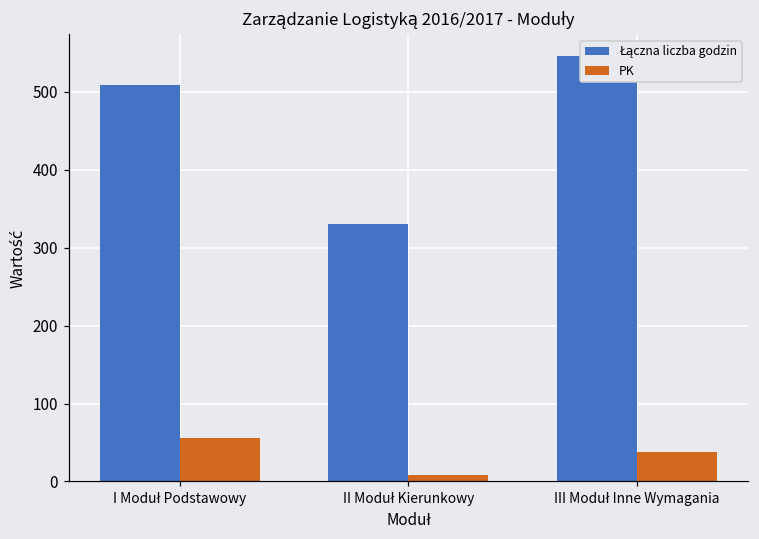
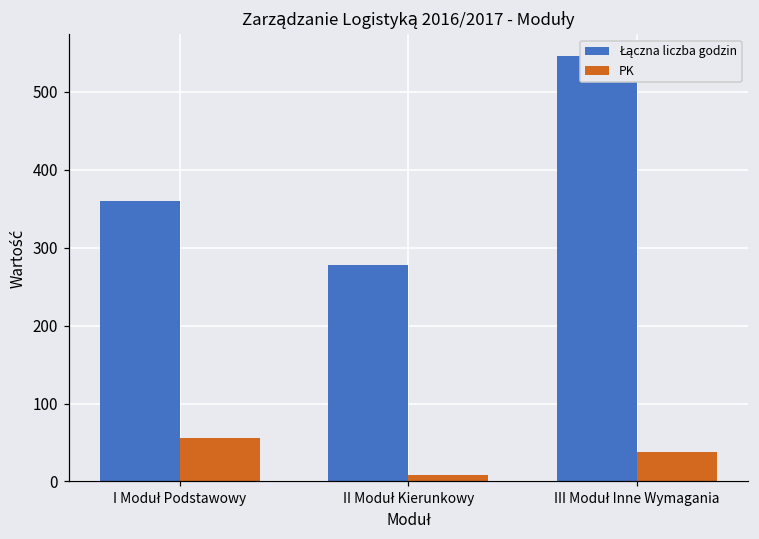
  {
    "Łączna liczba godzin": {
-     "I Moduł Podstawowy": 510,
-     "II Moduł Kierunkowy": 330
+     "I Moduł Podstawowy": 360,
+     "II Moduł Kierunkowy": 280
    },
    "PK": {
      "I Moduł Podstawowy": 60,
      "II Moduł Kierunkowy": 10,
      "III Moduł Inne Wymagania": 40
    }
  }
